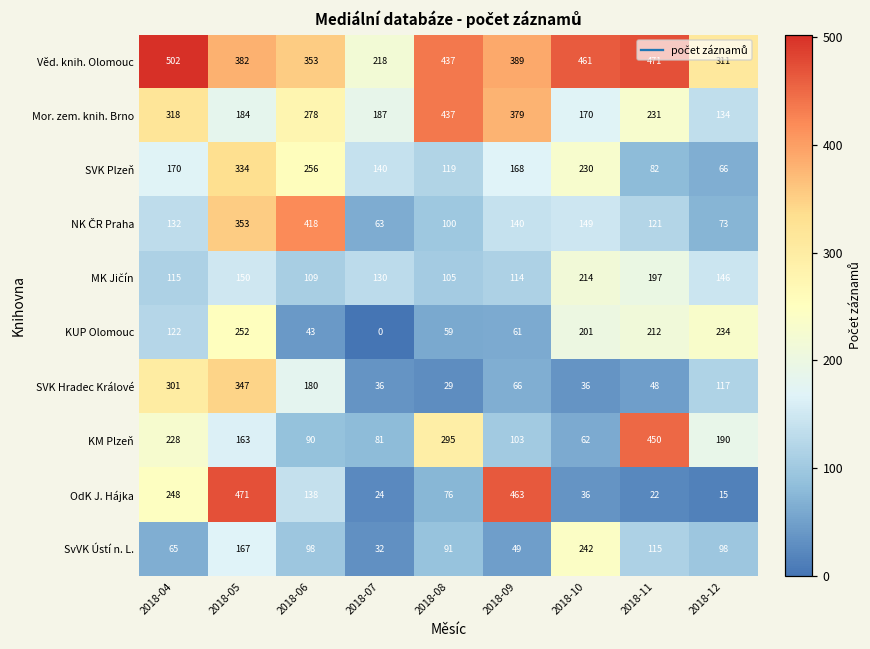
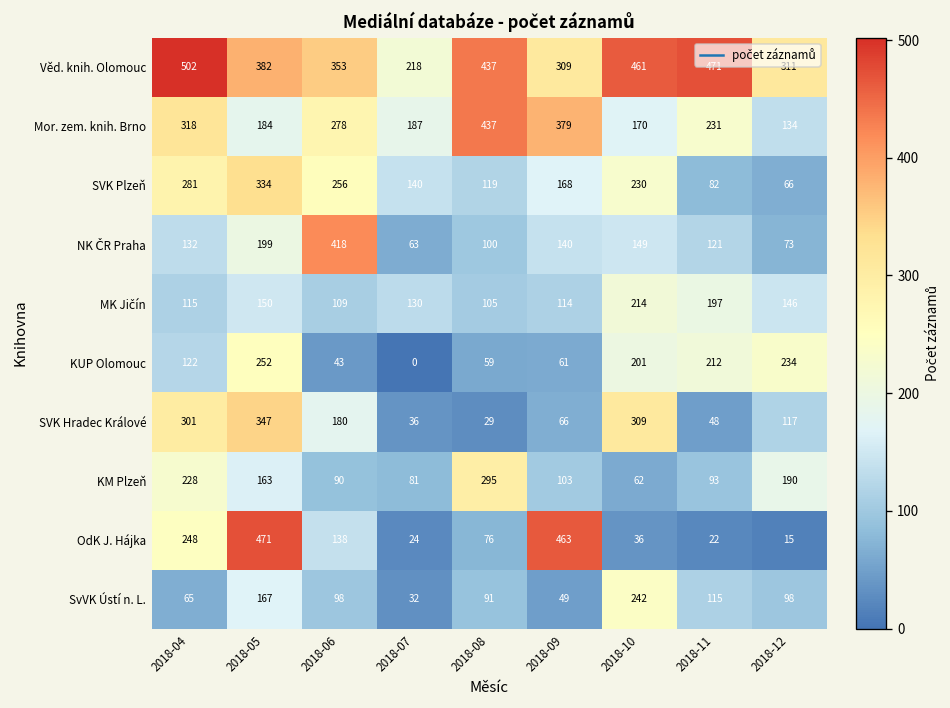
  {
    "Věd. knih. Olomouc": {
      "2018-04": 502,
      "2018-05": 382,
      "2018-06": 353,
      "2018-07": 218,
      "2018-08": 437,
-     "2018-09": 389,
+     "2018-09": 309,
      "2018-10": 461
    },
    "Mor. zem. knih. Brno": {
      "2018-04": 318,
      "2018-05": 184,
      "2018-06": 278,
      "2018-07": 187,
      "2018-08": 437,
      "2018-09": 379,
      "2018-10": 170,
      "2018-11": 231,
      "2018-12": 134
    },
    "SVK Plzeň": {
-     "2018-04": 170,
+     "2018-04": 281,
      "2018-05": 334,
      "2018-06": 256,
      "2018-07": 140,
      "2018-08": 119,
      "2018-09": 168,
      "2018-10": 230,
      "2018-11": 82,
      "2018-12": 66
    },
    "NK ČR Praha": {
      "2018-04": 132,
-     "2018-05": 353,
+     "2018-05": 199,
      "2018-06": 418,
      "2018-07": 63,
      "2018-08": 100,
      "2018-09": 140,
      "2018-10": 149,
      "2018-11": 121,
      "2018-12": 73
    },
    "MK Jičín": {
      "2018-04": 115,
      "2018-05": 150,
      "2018-06": 109,
      "2018-07": 130,
      "2018-08": 105,
      "2018-09": 114,
      "2018-10": 214,
      "2018-11": 197,
      "2018-12": 146
    },
    "KUP Olomouc": {
      "2018-04": 122,
      "2018-05": 252,
      "2018-06": 43,
      "2018-07": 0,
      "2018-08": 59,
      "2018-09": 61,
      "2018-10": 201,
      "2018-11": 212,
      "2018-12": 234
    },
    "SVK Hradec Králové": {
      "2018-04": 301,
      "2018-05": 347,
      "2018-06": 180,
      "2018-07": 36,
      "2018-08": 29,
      "2018-09": 66,
-     "2018-10": 36,
+     "2018-10": 309,
      "2018-11": 48,
      "2018-12": 117
    },
    "KM Plzeň": {
      "2018-04": 228,
      "2018-05": 163,
      "2018-06": 90,
      "2018-07": 81,
      "2018-08": 295,
      "2018-09": 103,
      "2018-10": 62,
-     "2018-11": 450,
+     "2018-11": 93,
      "2018-12": 190
    },
    "OdK J. Hájka": {
      "2018-04": 248,
      "2018-05": 471,
      "2018-06": 138,
      "2018-07": 24,
      "2018-08": 76,
      "2018-09": 463,
      "2018-10": 36,
      "2018-11": 22,
      "2018-12": 15
    },
    "SvVK Ústí n. L.": {
      "2018-04": 65,
      "2018-05": 167,
      "2018-06": 98,
      "2018-07": 32,
      "2018-08": 91,
      "2018-09": 49,
      "2018-10": 242,
      "2018-11": 115,
      "2018-12": 98
    }
  }
